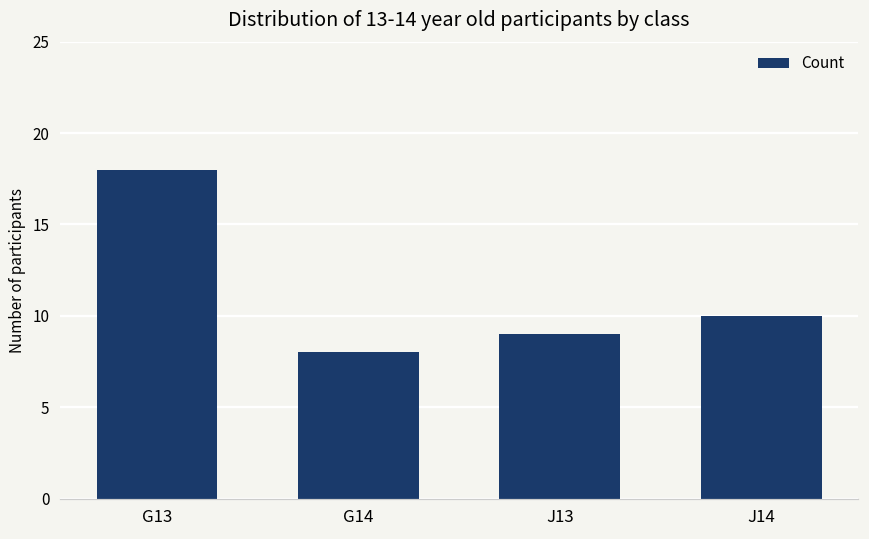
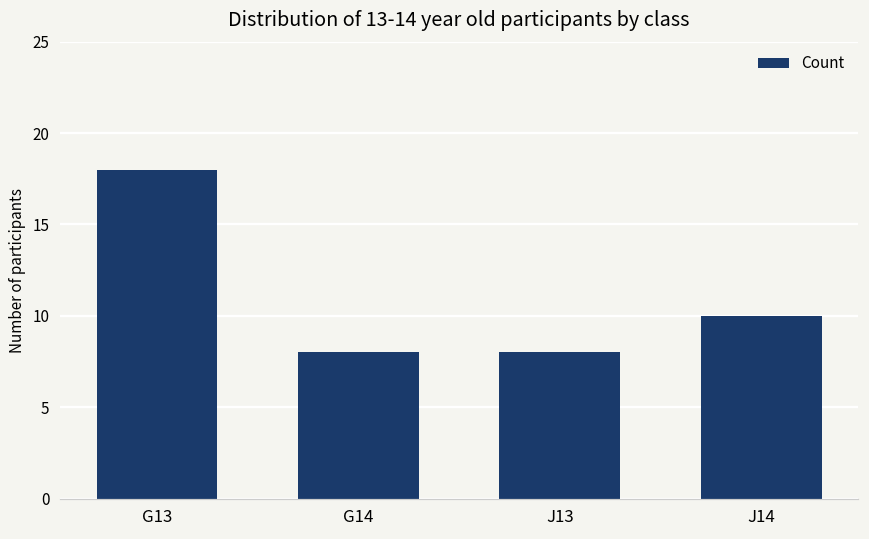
  {
    "G13": 18,
    "G14": 8,
-   "J13": 9,
+   "J13": 8,
    "J14": 10
  }
